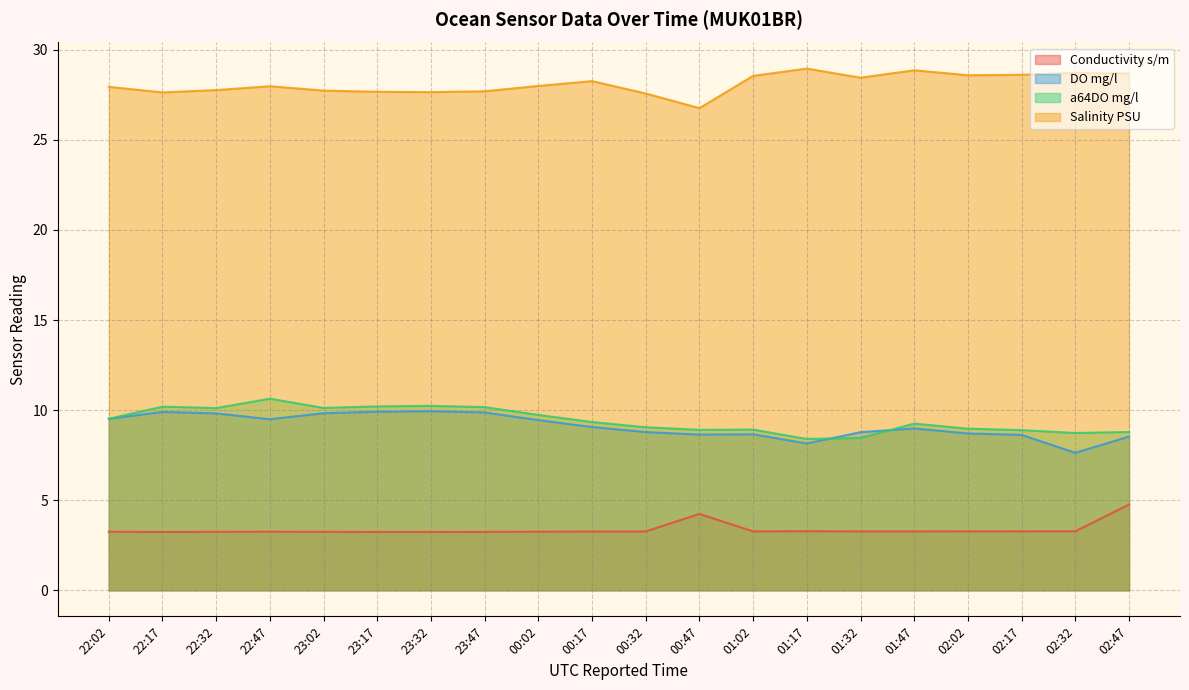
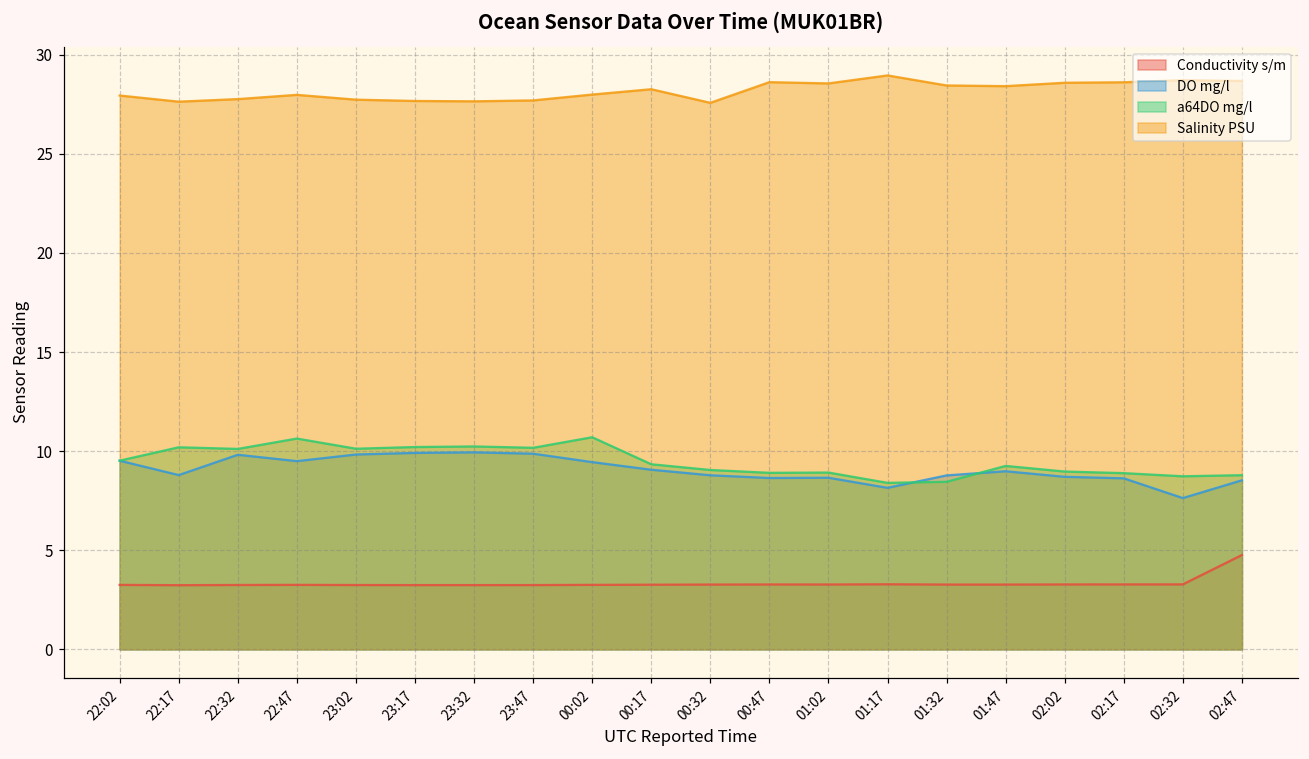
  {
    "Conductivity s/m": {
      "22:02": 3.2,
      "22:17": 3.2,
      "22:32": 3.2,
      "22:47": 3.3,
      "23:02": 3.2,
      "23:17": 3.2,
      "23:32": 3.2,
      "23:47": 3.2,
      "00:02": 3.3,
      "00:17": 3.3,
      "00:32": 3.3,
-     "00:47": 4.2,
+     "00:47": 3.3,
      "01:02": 3.3,
      "01:17": 3.3,
      "01:32": 3.3,
      "01:47": 3.3,
      "02:02": 3.3,
      "02:17": 3.3,
      "02:32": 3.3,
      "02:47": 4.8
    },
    "DO mg/l": {
-     "22:17": 9.9,
+     "22:17": 8.8,
      "22:32": 9.8,
      "22:47": 9.5,
      "23:02": 9.8,
      "23:17": 9.9,
      "23:32": 9.9,
      "23:47": 9.9,
      "00:02": 9.4,
      "00:17": 9.1,
      "00:32": 8.8,
      "00:47": 8.6,
      "01:02": 8.7,
      "01:17": 8.1,
      "01:32": 8.8,
      "01:47": 9.0,
      "02:02": 8.7,
      "02:17": 8.6,
      "02:32": 7.6,
      "02:47": 8.5
    },
    "a64DO mg/l": {
      "22:17": 10.2,
      "22:32": 10.1,
      "22:47": 10.6,
      "23:02": 10.1,
      "23:17": 10.2,
      "23:32": 10.2,
      "23:47": 10.2,
-     "00:02": 9.7,
+     "00:02": 10.7,
      "00:17": 9.3,
      "00:32": 9.0,
      "00:47": 8.9,
      "01:02": 8.9,
      "01:17": 8.4,
      "01:32": 8.5,
      "01:47": 9.3,
      "02:02": 9.0,
      "02:17": 8.9,
      "02:32": 8.7,
      "02:47": 8.8
    },
    "Salinity PSU": {
      "22:02": 27.9,
      "22:17": 27.6,
      "22:32": 27.8,
      "22:47": 28.0,
      "23:02": 27.7,
      "23:17": 27.7,
      "23:32": 27.7,
      "23:47": 27.7,
      "00:02": 28.0,
      "00:17": 28.3,
      "00:32": 27.6,
-     "00:47": 26.8,
+     "00:47": 28.6,
      "01:02": 28.6,
      "01:17": 29.0,
      "01:32": 28.5,
-     "01:47": 28.9,
+     "01:47": 28.4,
      "02:02": 28.6,
      "02:17": 28.6
    }
  }
